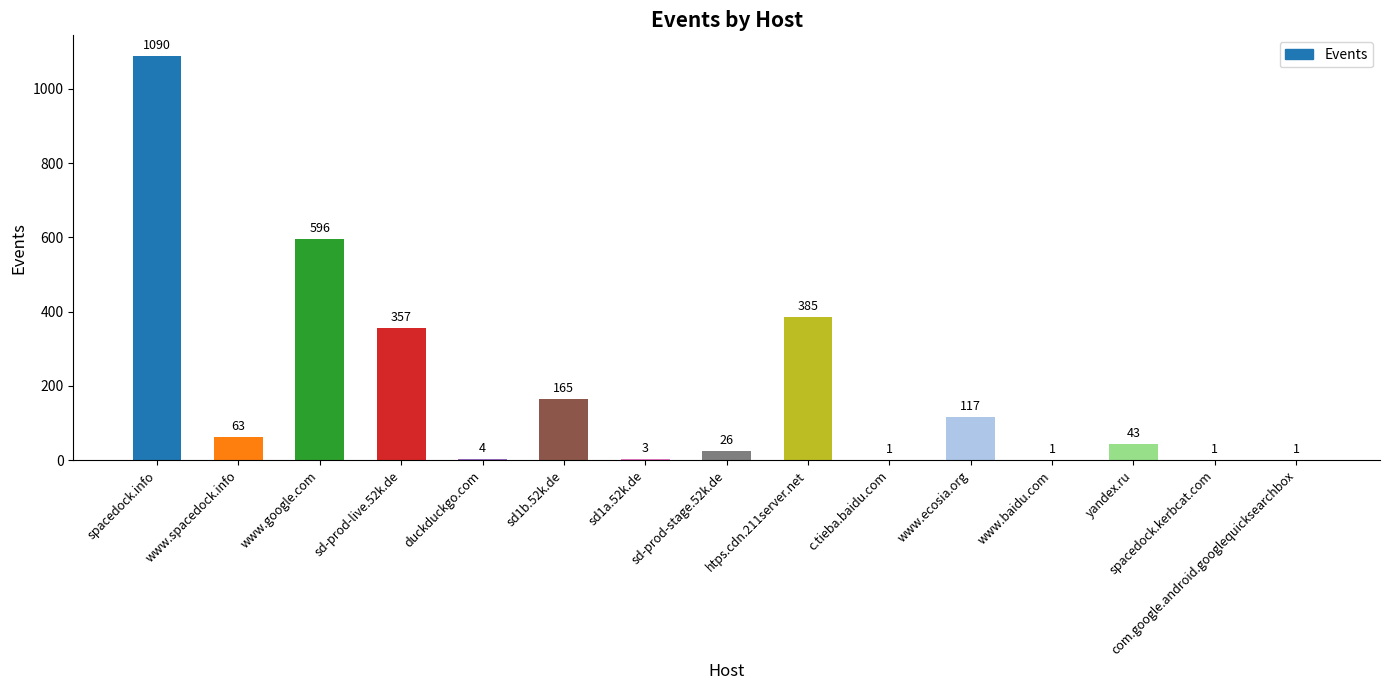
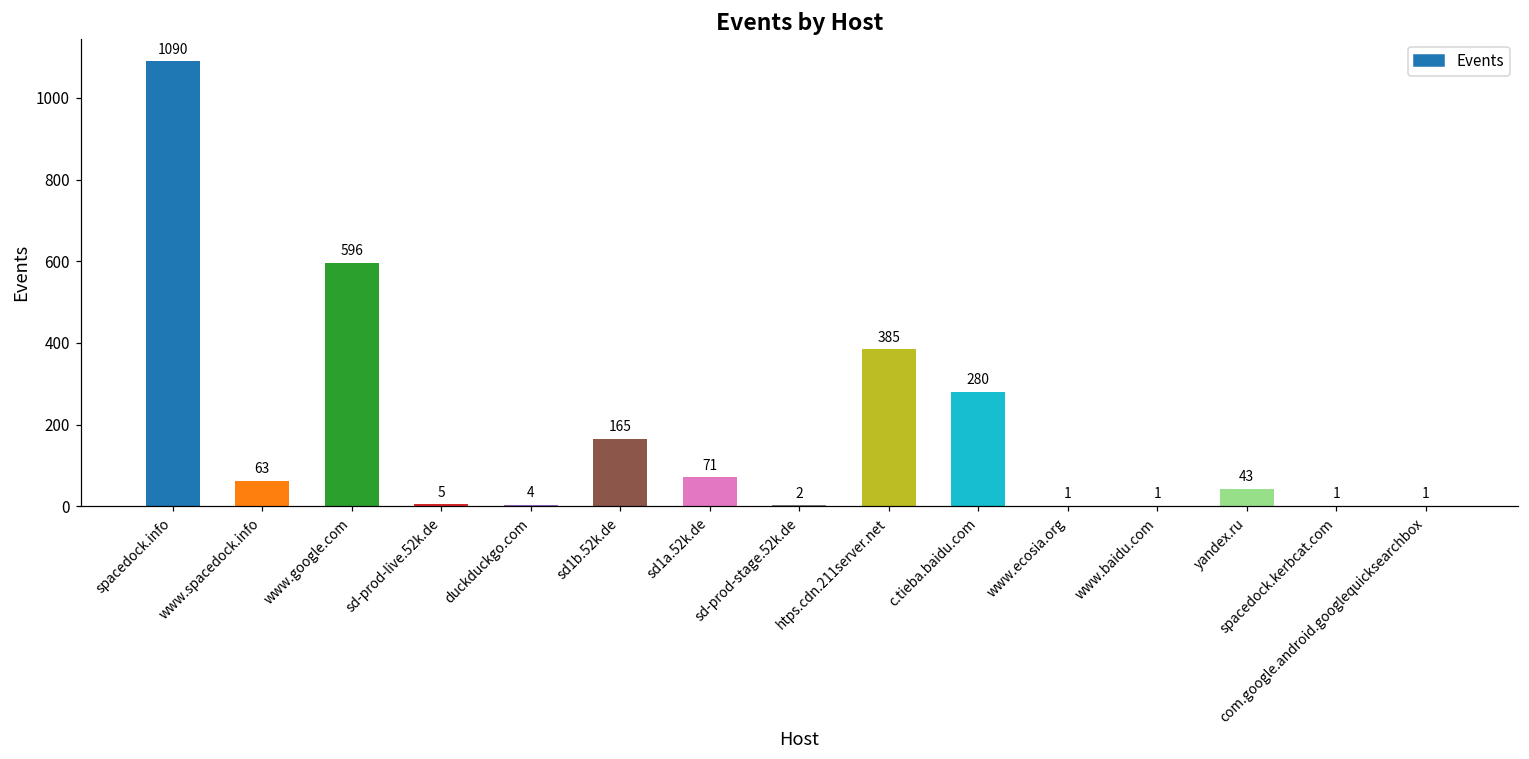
  {
    "spacedock.info": 1090,
    "www.spacedock.info": 63,
    "www.google.com": 596,
-   "sd-prod-live.52k.de": 357,
+   "sd-prod-live.52k.de": 5,
    "duckduckgo.com": 4,
    "sd1b.52k.de": 165,
-   "sd1a.52k.de": 3,
-   "sd-prod-stage.52k.de": 26,
+   "sd1a.52k.de": 71,
+   "sd-prod-stage.52k.de": 2,
    "htps.cdn.211server.net": 385,
-   "c.tieba.baidu.com": 1,
-   "www.ecosia.org": 117,
+   "c.tieba.baidu.com": 280,
+   "www.ecosia.org": 1,
    "www.baidu.com": 1,
    "yandex.ru": 43,
    "spacedock.kerbcat.com": 1,
    "com.google.android.googlequicksearchbox": 1
  }
